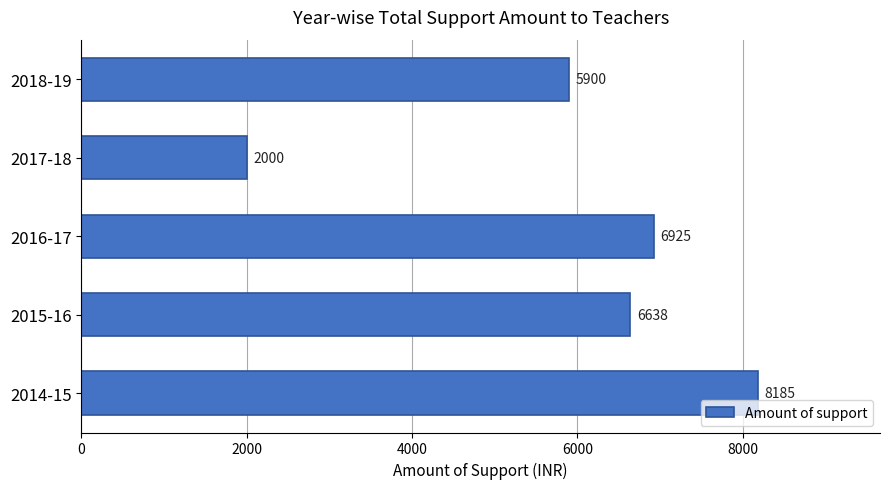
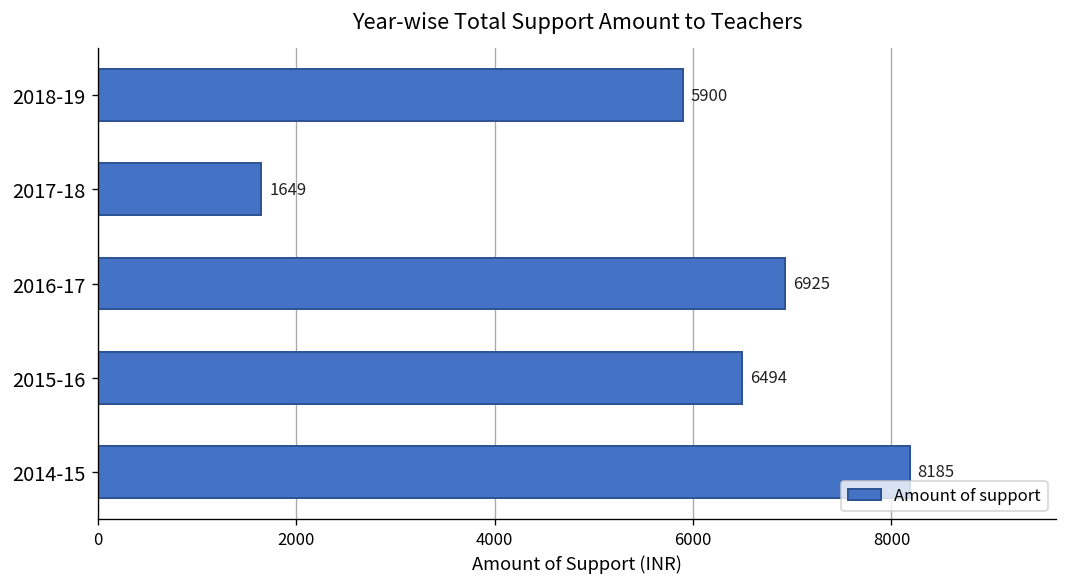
  {
    "2018-19": 5900,
-   "2017-18": 2000,
+   "2017-18": 1649,
    "2016-17": 6925,
-   "2015-16": 6638,
+   "2015-16": 6494,
    "2014-15": 8185
  }
